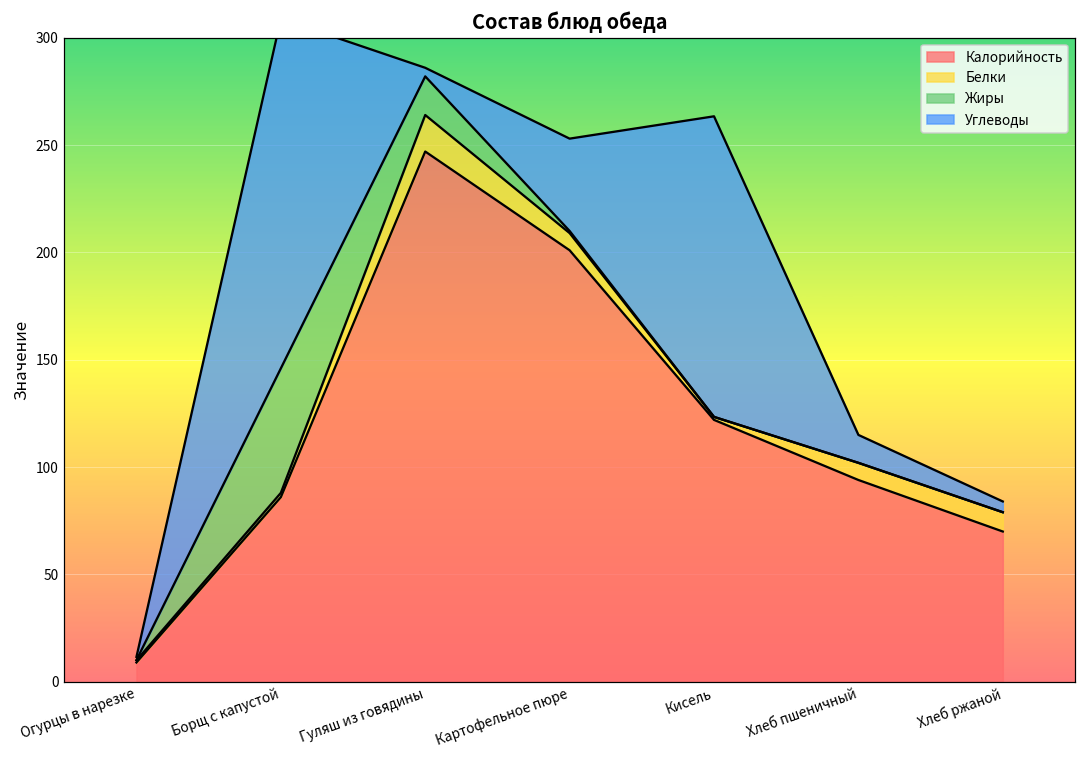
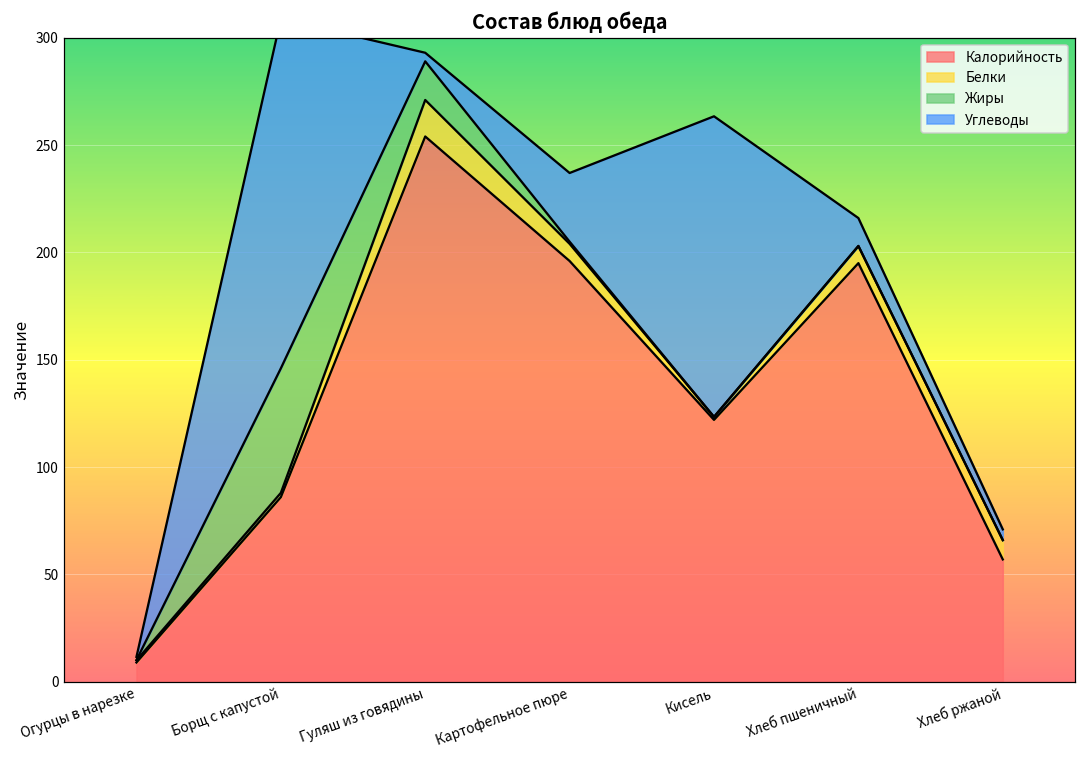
  {
    "Калорийность": {
      "Борщ с капустой": 86,
-     "Гуляш из говядины": 247,
-     "Картофельное пюре": 201,
+     "Гуляш из говядины": 254,
+     "Картофельное пюре": 196,
      "Кисель": 122,
-     "Хлеб пшеничный": 94,
-     "Хлеб ржаной": 70
+     "Хлеб пшеничный": 195,
+     "Хлеб ржаной": 57
    },
    "Белки": {
      "Борщ с капустой": 2,
      "Гуляш из говядины": 17
    },
    "Жиры": {
      "Борщ с капустой": 58,
      "Гуляш из говядины": 18
    },
    "Углеводы": {
      "Огурцы в нарезке": 2,
      "Гуляш из говядины": 4,
-     "Картофельное пюре": 43,
+     "Картофельное пюре": 32,
      "Кисель": 140,
      "Хлеб пшеничный": 13,
      "Хлеб ржаной": 5
    }
  }
